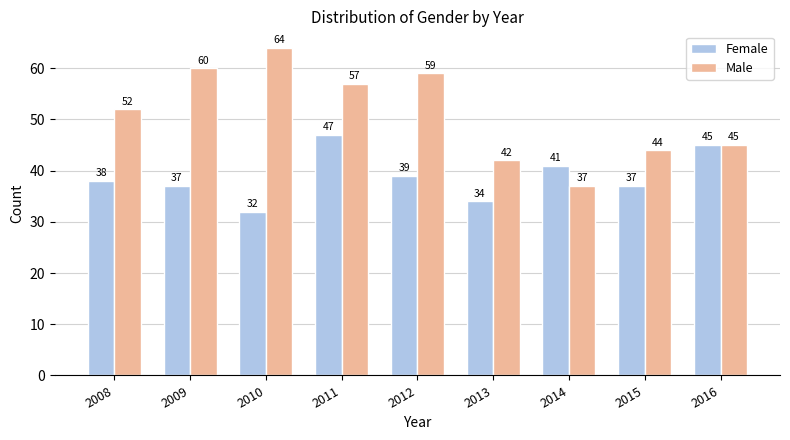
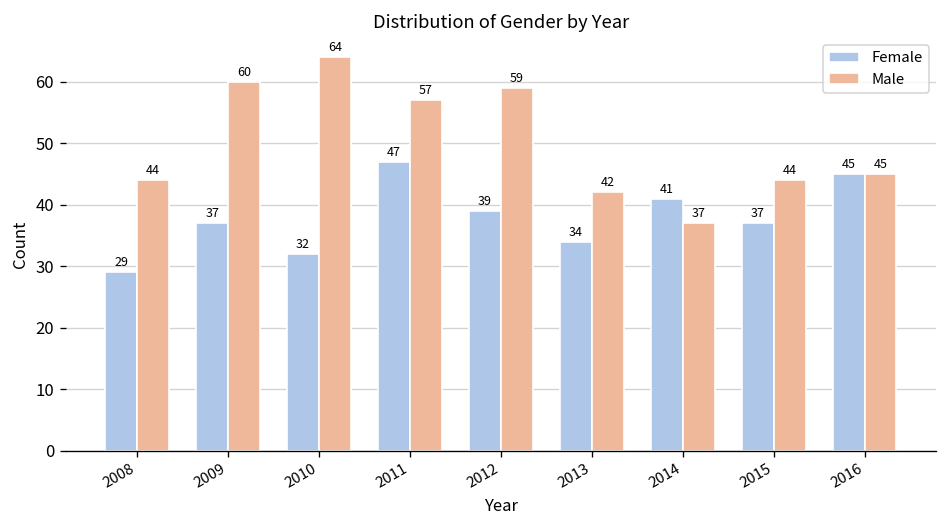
  {
    "Female": {
-     "2008": 38,
+     "2008": 29,
      "2009": 37,
      "2010": 32,
      "2011": 47,
      "2012": 39,
      "2013": 34,
      "2014": 41,
      "2015": 37,
      "2016": 45
    },
    "Male": {
-     "2008": 52,
+     "2008": 44,
      "2009": 60,
      "2010": 64,
      "2011": 57,
      "2012": 59,
      "2013": 42,
      "2014": 37,
      "2015": 44,
      "2016": 45
    }
  }
